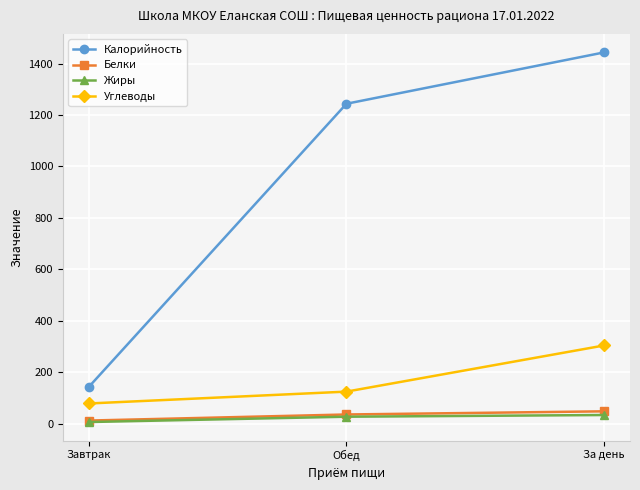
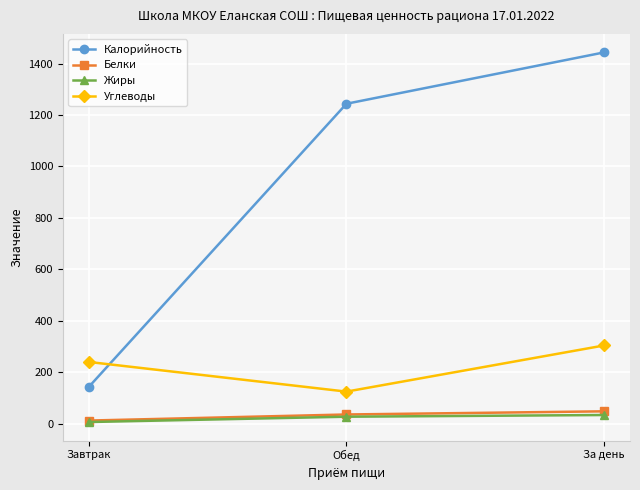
  {
    "Калорийность": {
      "Завтрак": 140,
      "Обед": 1240,
      "За день": 1440
    },
    "Белки": {
      "За день": 50
    },
    "Жиры": {
      "За день": 30
    },
    "Углеводы": {
-     "Завтрак": 80,
+     "Завтрак": 240,
      "Обед": 120,
      "За день": 300
    }
  }
